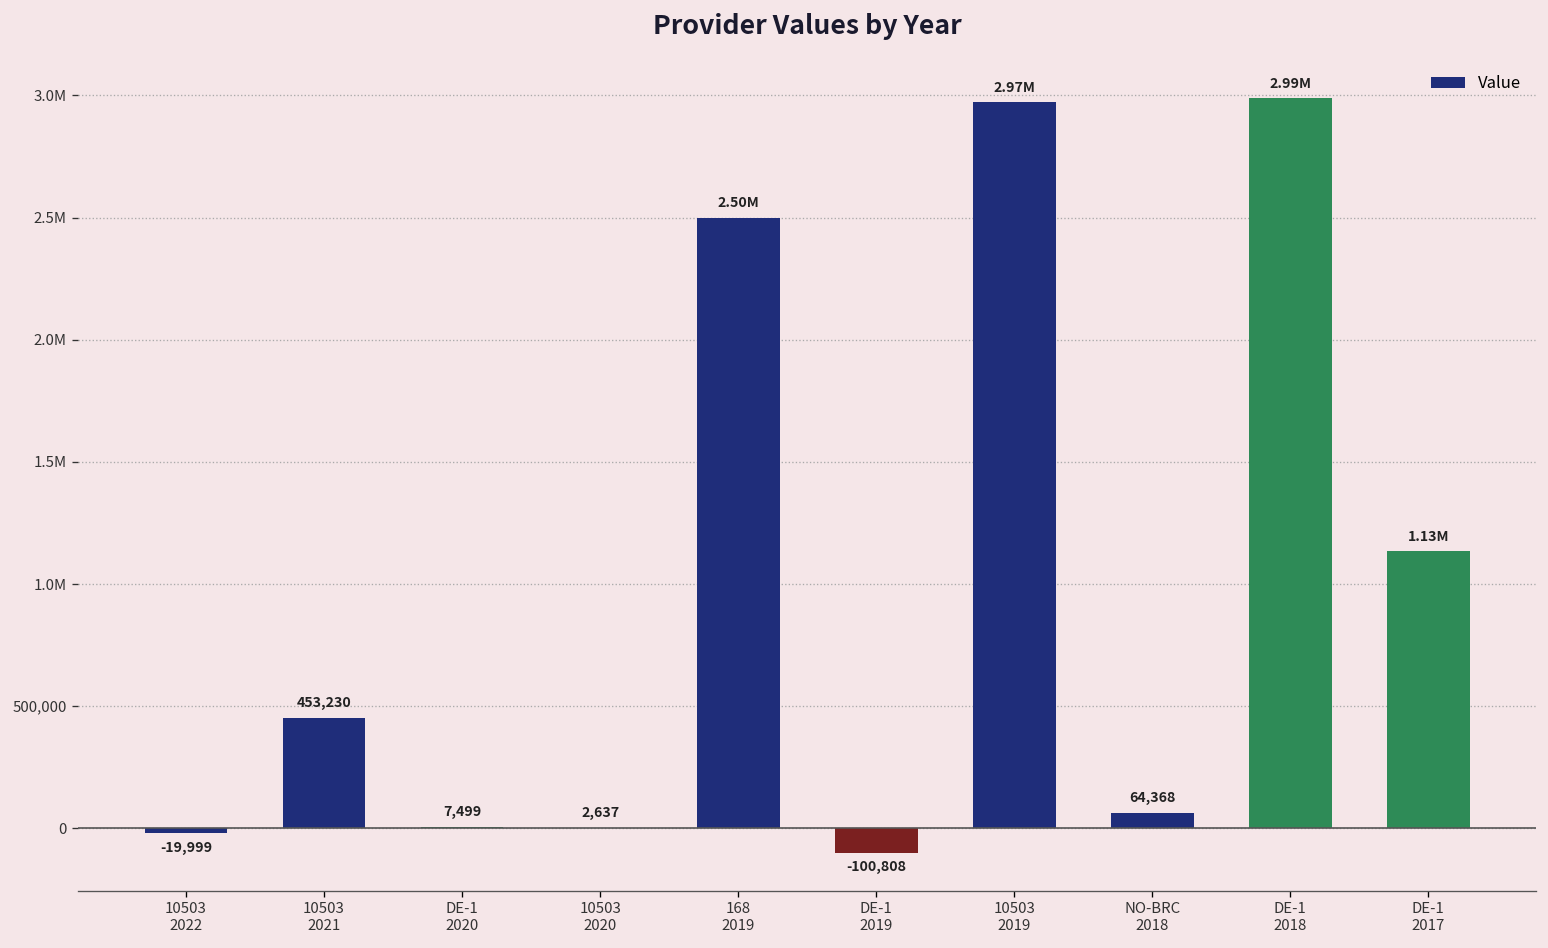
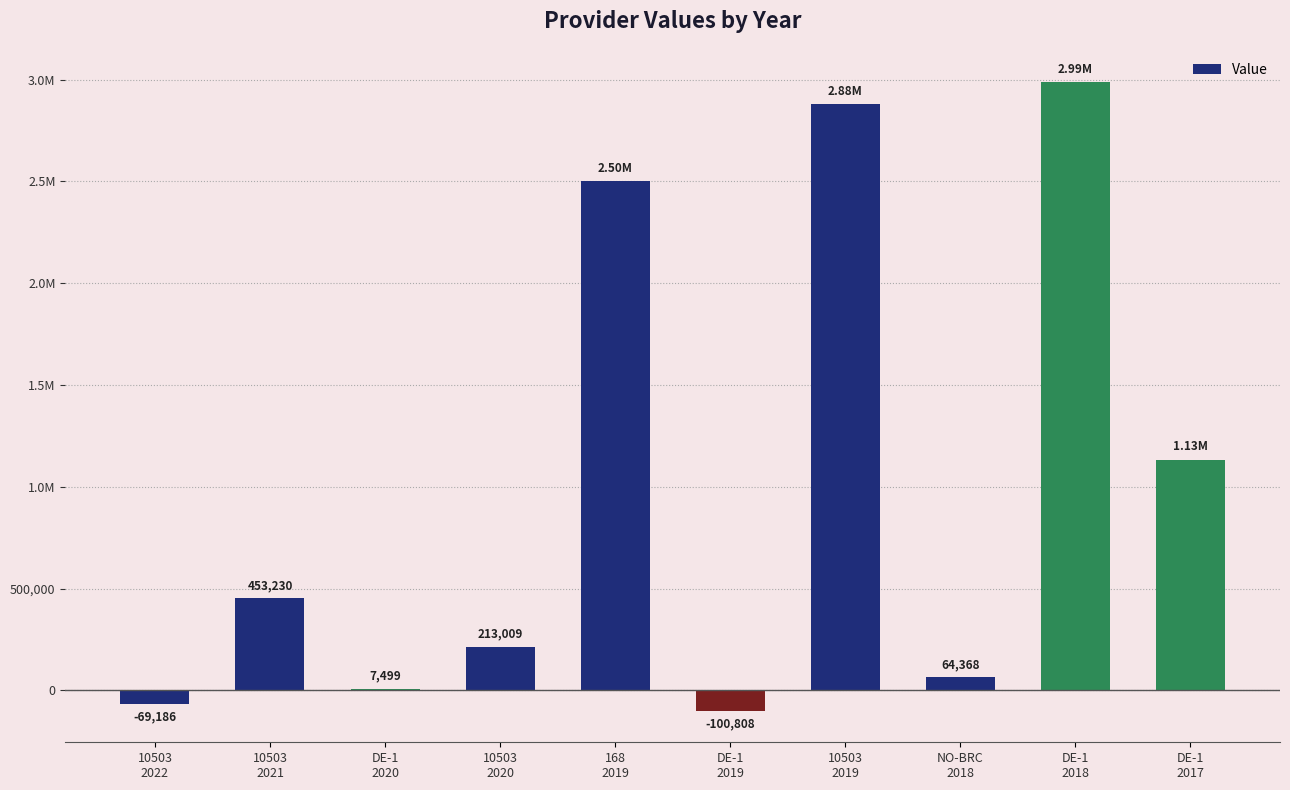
  {
-   "10503 2022": "-19,999",
+   "10503 2022": "-69,186",
    "10503 2021": "453,230",
    "DE-1 2020": "7,499",
-   "10503 2020": "2,637",
+   "10503 2020": "213,009",
    "168 2019": "2.50M",
    "DE-1 2019": "-100,808",
-   "10503 2019": "2.97M",
+   "10503 2019": "2.88M",
    "NO-BRC 2018": "64,368",
    "DE-1 2018": "2.99M",
    "DE-1 2017": "1.13M"
  }
